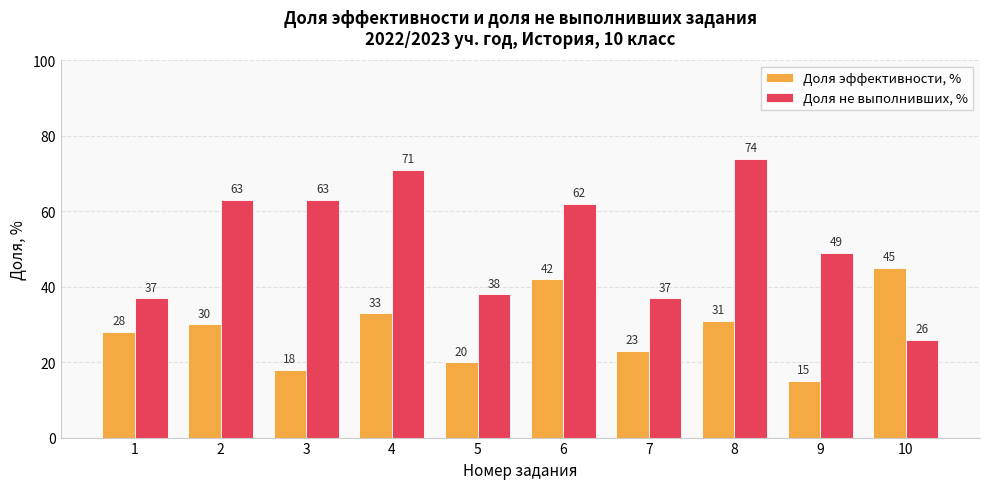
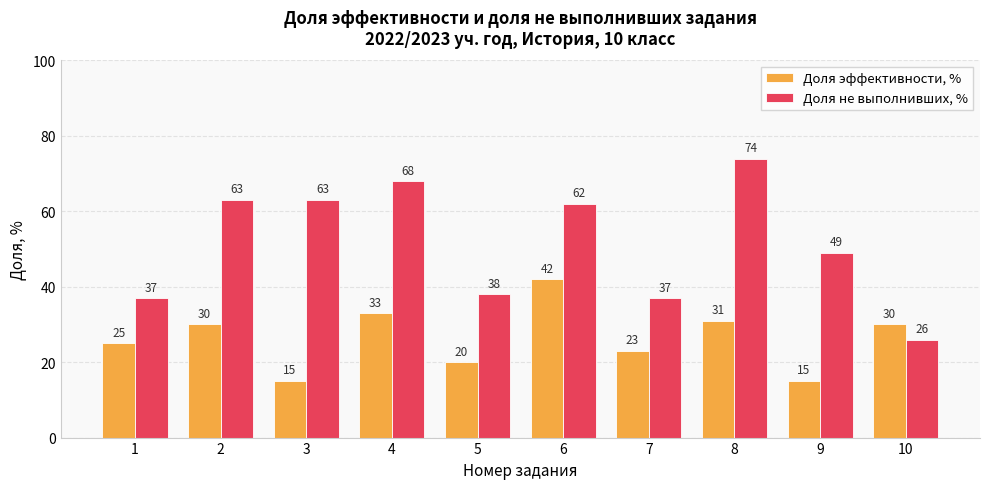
  {
    "Доля эффективности, %": {
-     "1": 28,
+     "1": 25,
      "2": 30,
-     "3": 18,
+     "3": 15,
      "4": 33,
      "5": 20,
      "6": 42,
      "7": 23,
      "8": 31,
      "9": 15,
-     "10": 45
+     "10": 30
    },
    "Доля не выполнивших, %": {
      "1": 37,
      "2": 63,
      "3": 63,
-     "4": 71,
+     "4": 68,
      "5": 38,
      "6": 62,
      "7": 37,
      "8": 74,
      "9": 49,
      "10": 26
    }
  }
